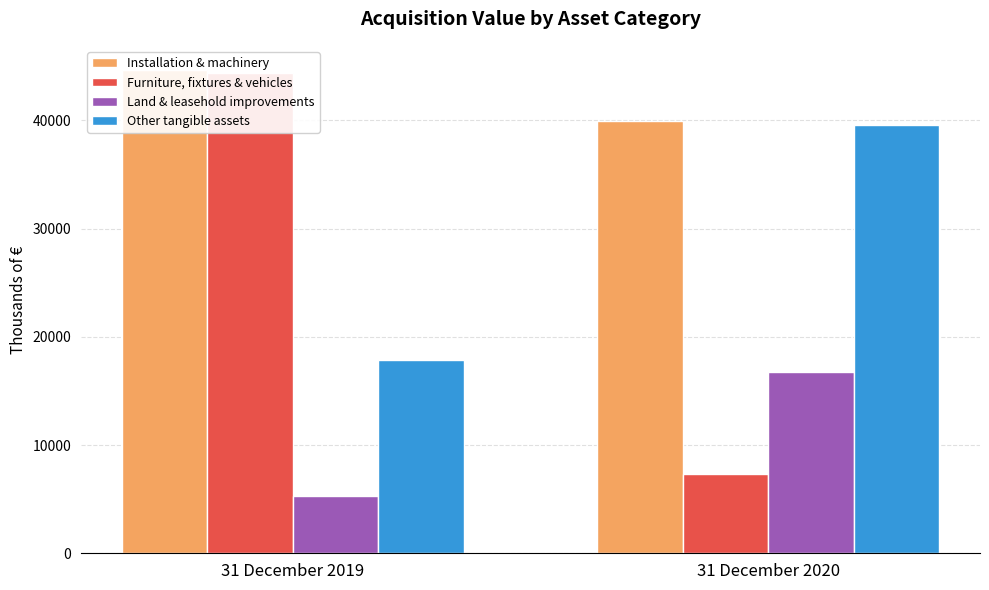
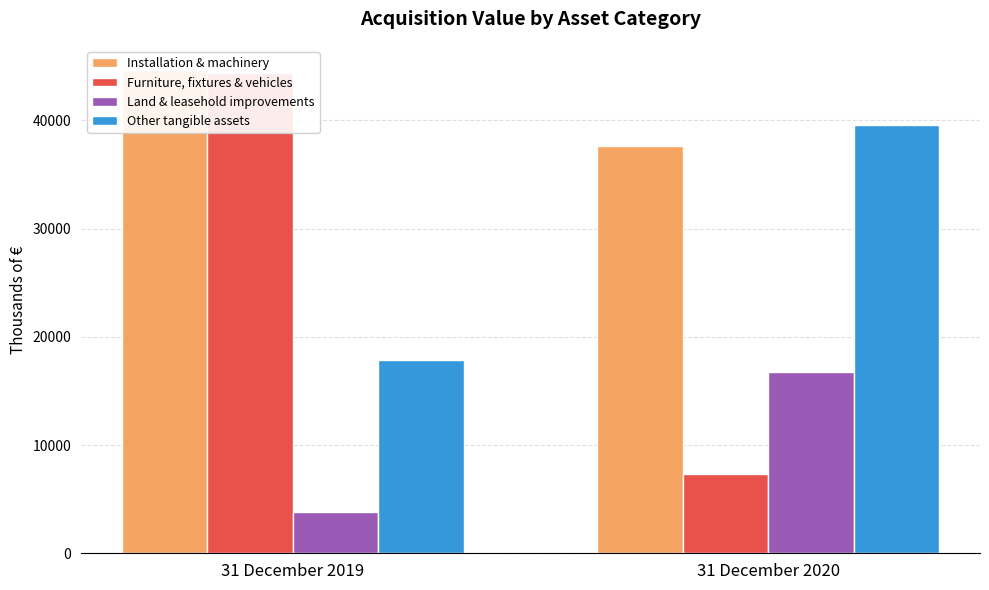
  {
    "Installation & machinery": {
-     "31 December 2020": 40000
+     "31 December 2020": 37600
    },
    "Furniture, fixtures & vehicles": {
      "31 December 2020": 7400
    },
    "Land & leasehold improvements": {
-     "31 December 2019": 5300,
+     "31 December 2019": 3800,
      "31 December 2020": 16700
    },
    "Other tangible assets": {
      "31 December 2019": 17900,
      "31 December 2020": 39600
    }
  }
